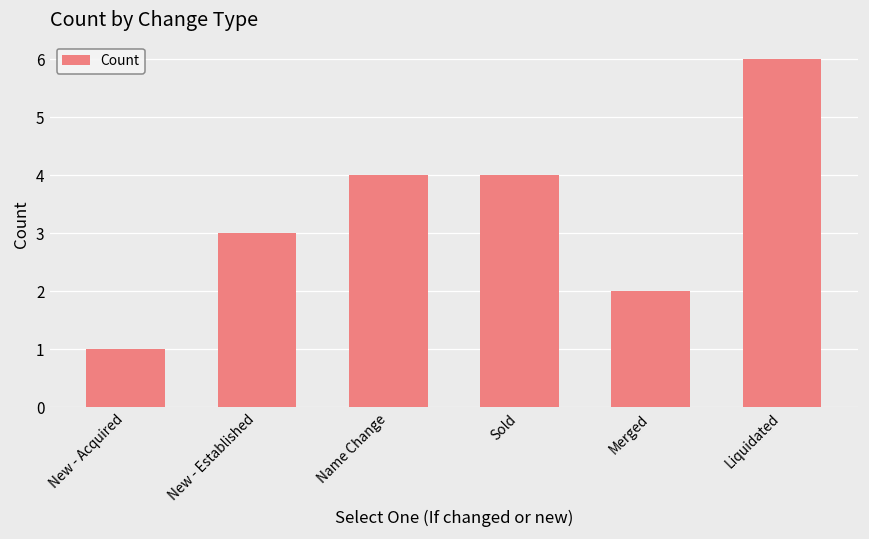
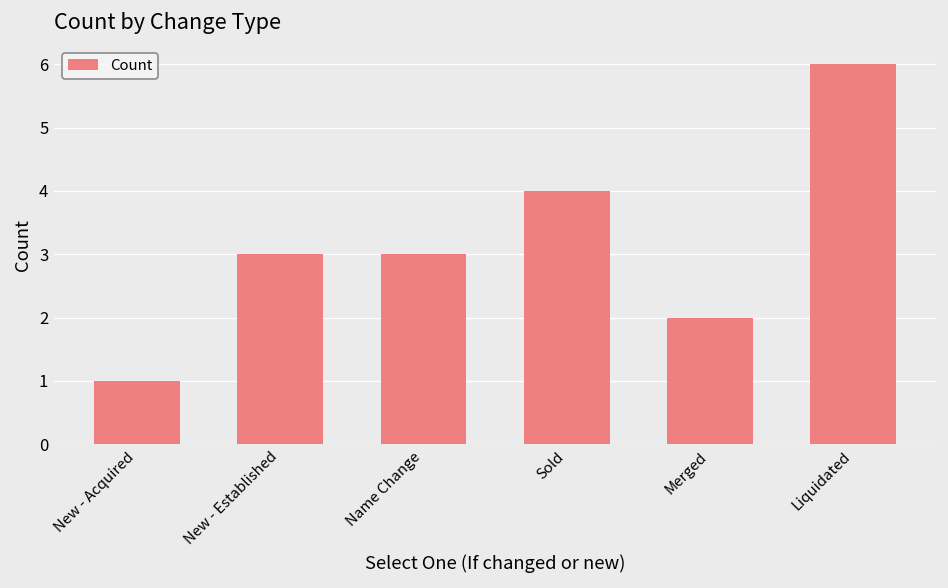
  {
    "New - Acquired": 1,
    "New - Established": 3,
-   "Name Change": 4,
+   "Name Change": 3,
    "Sold": 4,
    "Merged": 2,
    "Liquidated": 6
  }
